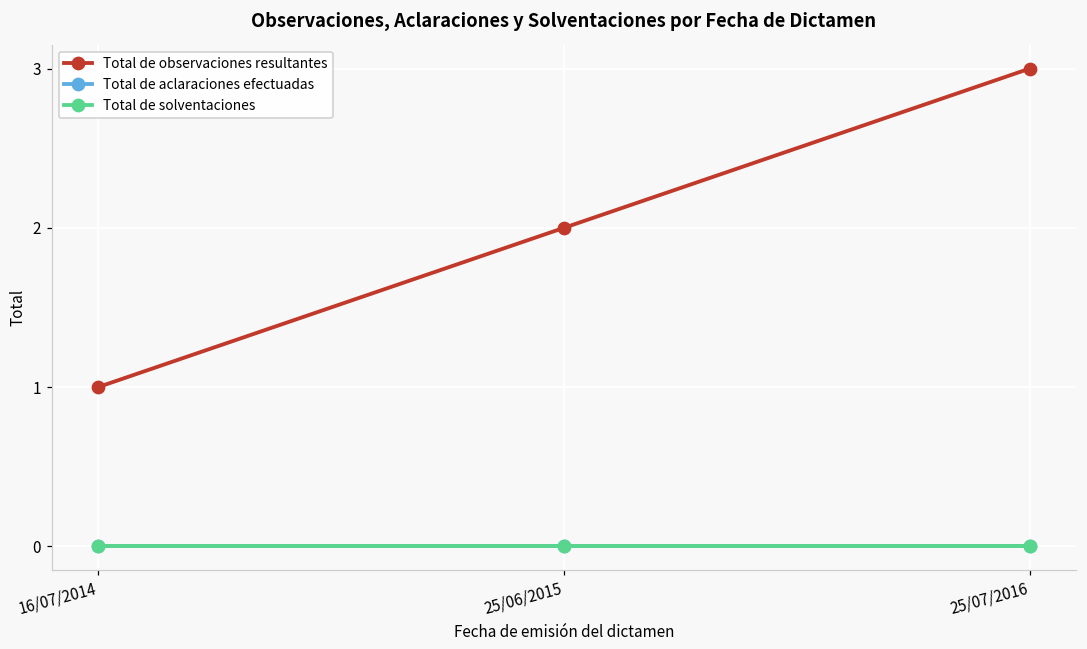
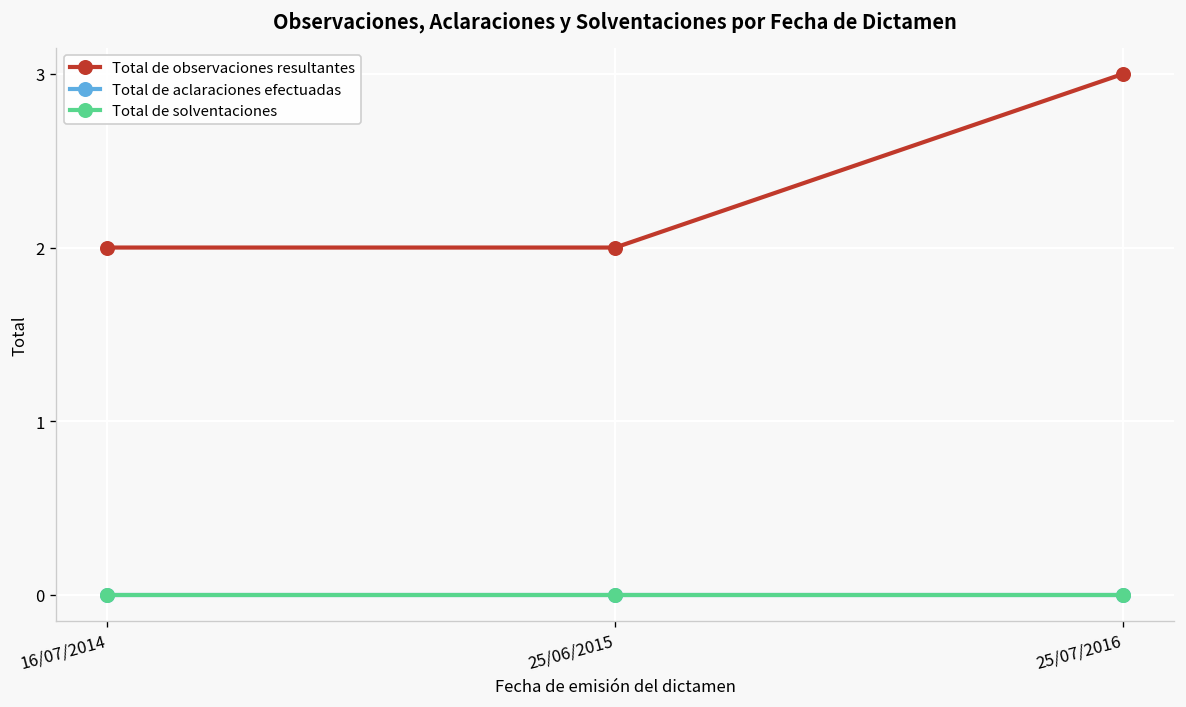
  {
    "Total de observaciones resultantes": {
-     "16/07/2014": 1,
+     "16/07/2014": 2,
      "25/06/2015": 2,
      "25/07/2016": 3
    },
    "Total de solventaciones": {
      "16/07/2014": 0,
      "25/06/2015": 0,
      "25/07/2016": 0
    }
  }
